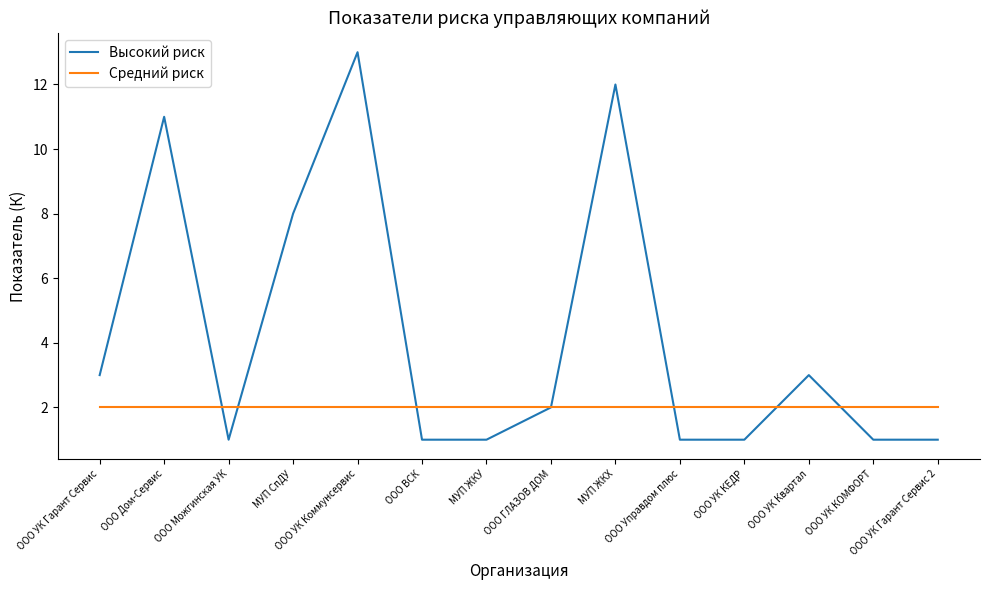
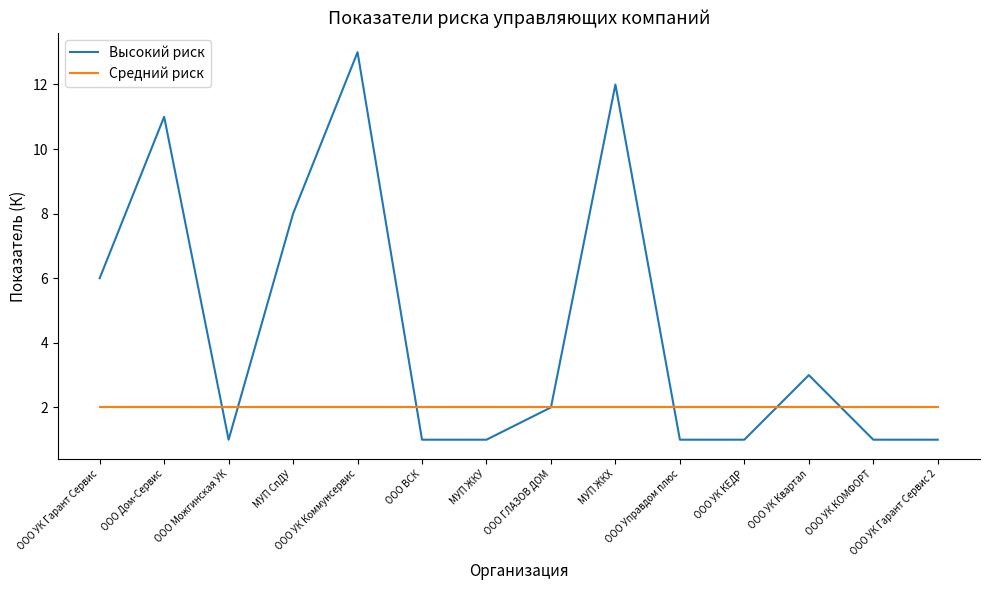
  {
    "Высокий риск": {
-     "ООО УК Гарант Сервис": 3,
+     "ООО УК Гарант Сервис": 6,
      "ООО Дом-Сервис": 11,
      "ООО Можгинская УК": 1,
      "МУП СпДУ": 8,
      "ООО УК Коммунсервис": 13,
      "ООО ВСК": 1,
      "МУП ЖКУ": 1,
      "МУП ЖКХ": 12,
      "ООО Управдом плюс": 1,
      "ООО УК КЕДР": 1,
      "ООО УК Квартал": 3,
      "ООО УК КОМФОРТ": 1,
      "ООО УК Гарант Сервис 2": 1
    },
    "Средний риск": {
      "ООО УК Гарант Сервис": 2,
      "ООО Дом-Сервис": 2,
      "ООО Можгинская УК": 2,
      "МУП СпДУ": 2,
      "ООО УК Коммунсервис": 2,
      "ООО ВСК": 2,
      "МУП ЖКУ": 2,
      "МУП ЖКХ": 2,
      "ООО Управдом плюс": 2,
      "ООО УК КЕДР": 2,
      "ООО УК Квартал": 2,
      "ООО УК КОМФОРТ": 2,
      "ООО УК Гарант Сервис 2": 2
    }
  }
